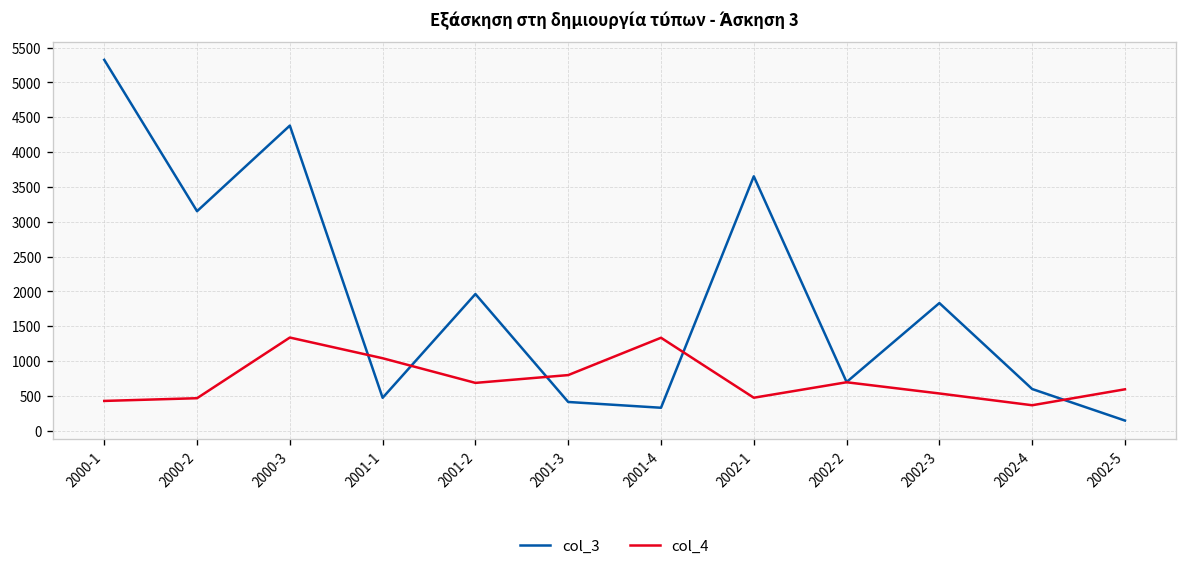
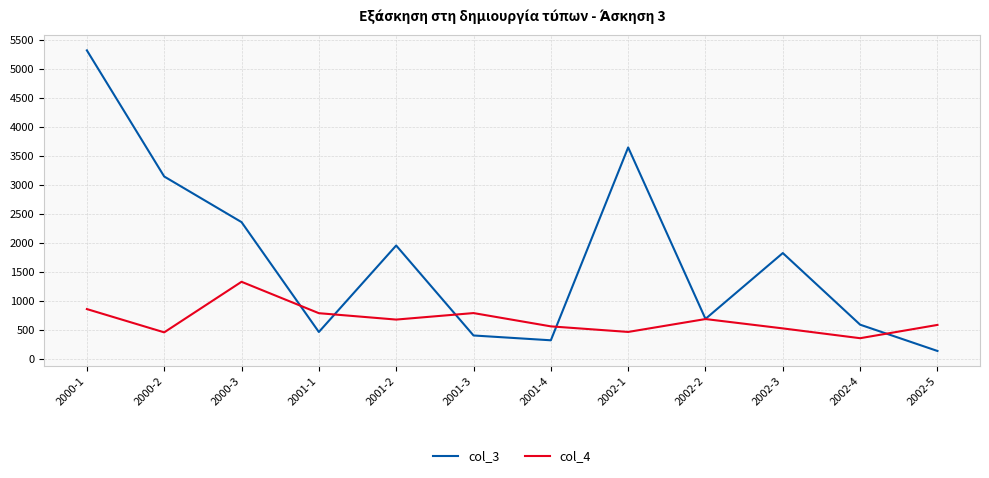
  {
    "col_3": {
      "2000-1": 5300,
      "2000-2": 3200,
-     "2000-3": 4400,
+     "2000-3": 2400,
      "2001-1": 500,
      "2001-2": 2000,
      "2001-3": 400,
      "2001-4": 300,
      "2002-1": 3700,
      "2002-3": 1800,
      "2002-4": 600,
      "2002-5": 100
    },
    "col_4": {
-     "2000-1": 400,
+     "2000-1": 900,
      "2000-2": 500,
      "2000-3": 1300,
-     "2001-1": 1000,
+     "2001-1": 800,
      "2001-2": 700,
      "2001-3": 800,
-     "2001-4": 1300,
+     "2001-4": 600,
      "2002-1": 500,
      "2002-3": 500,
      "2002-4": 400,
      "2002-5": 600
    }
  }
